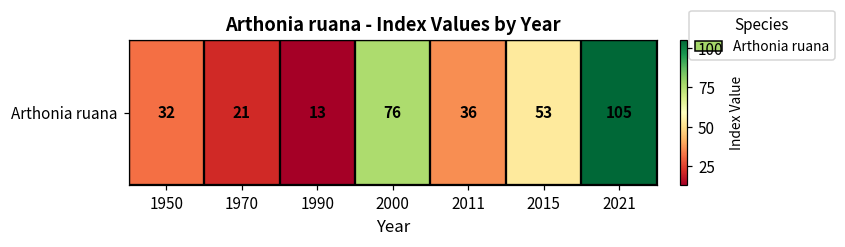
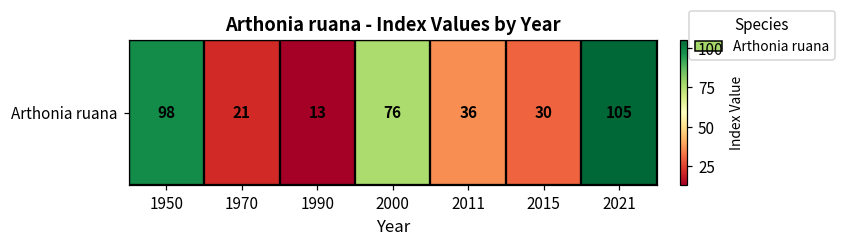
  {
    "Arthonia ruana": {
-     "1950": 32,
+     "1950": 98,
      "1970": 21,
      "1990": 13,
      "2000": 76,
      "2011": 36,
-     "2015": 53,
+     "2015": 30,
      "2021": 105
    }
  }
